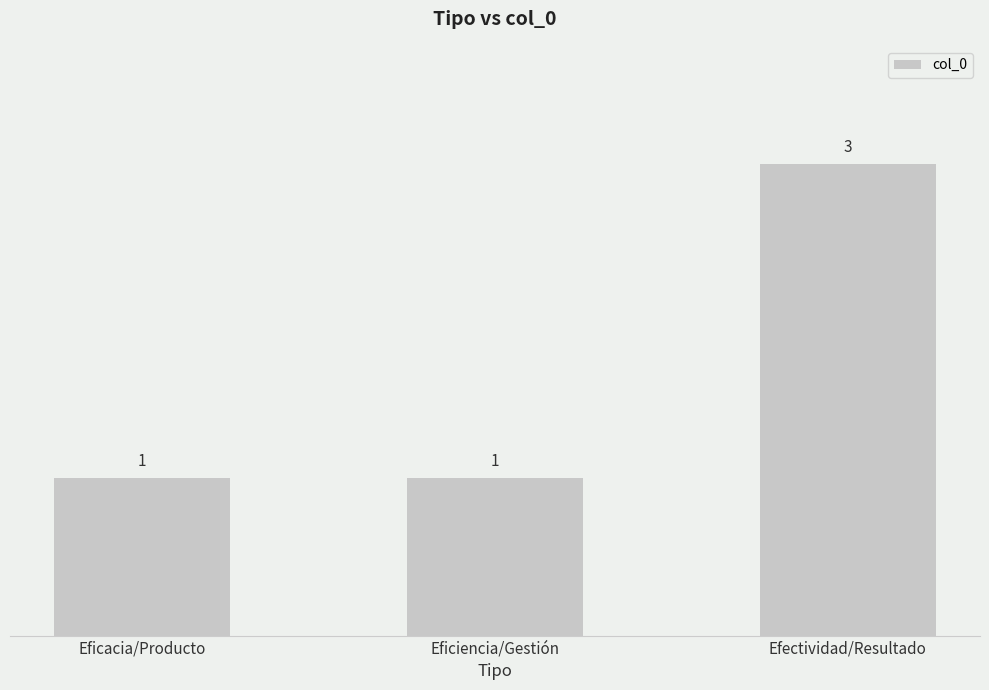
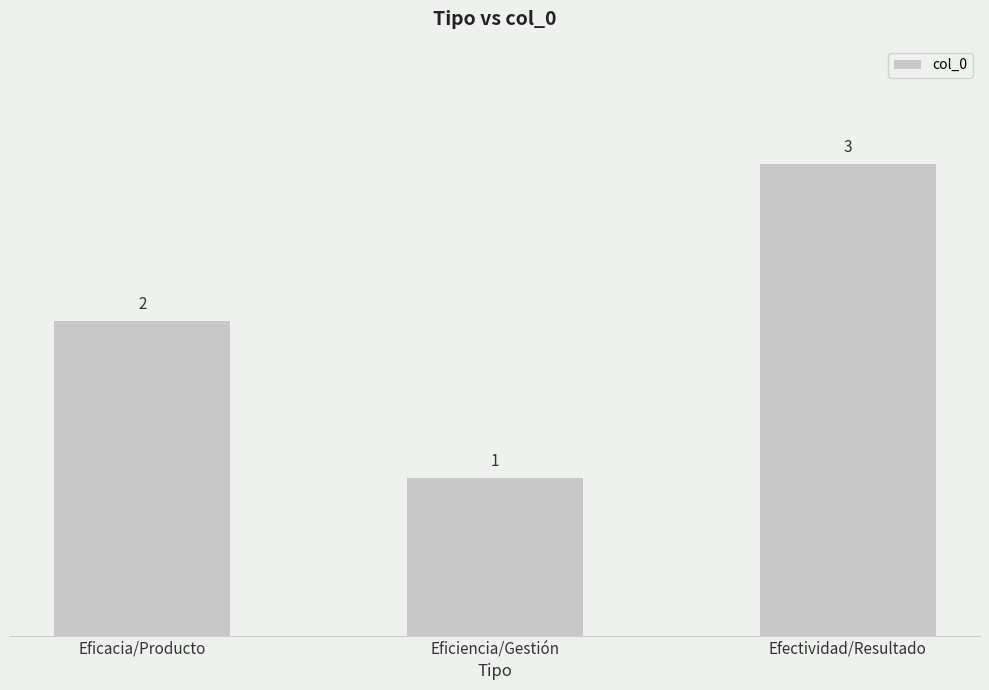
  {
-   "Eficacia/Producto": 1,
+   "Eficacia/Producto": 2,
    "Eficiencia/Gestión": 1,
    "Efectividad/Resultado": 3
  }
